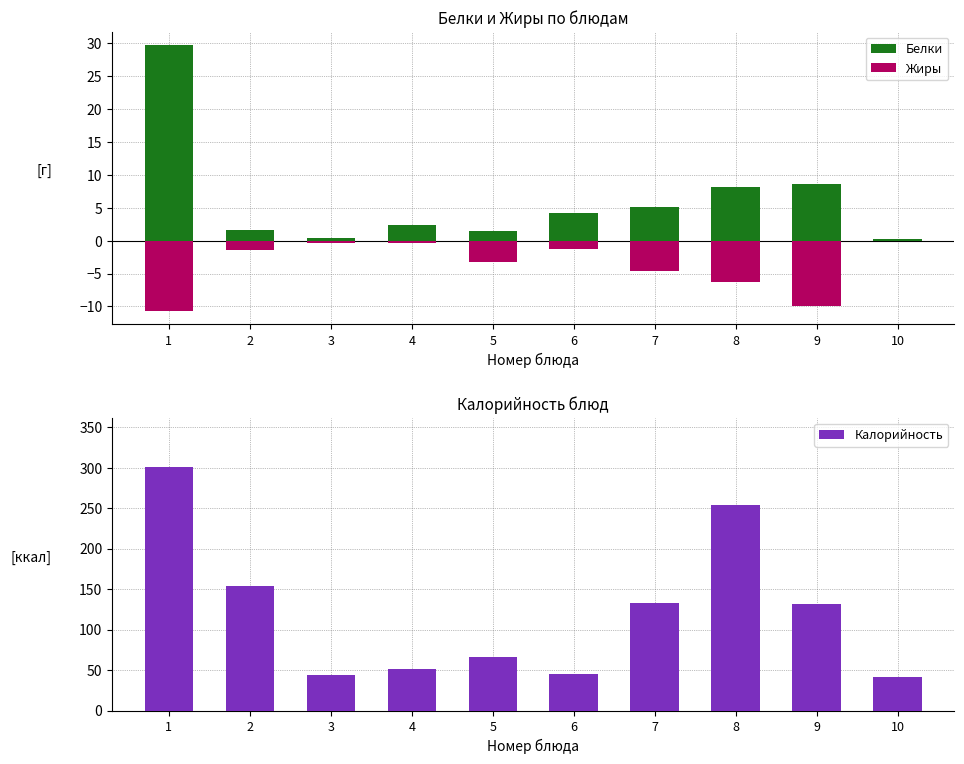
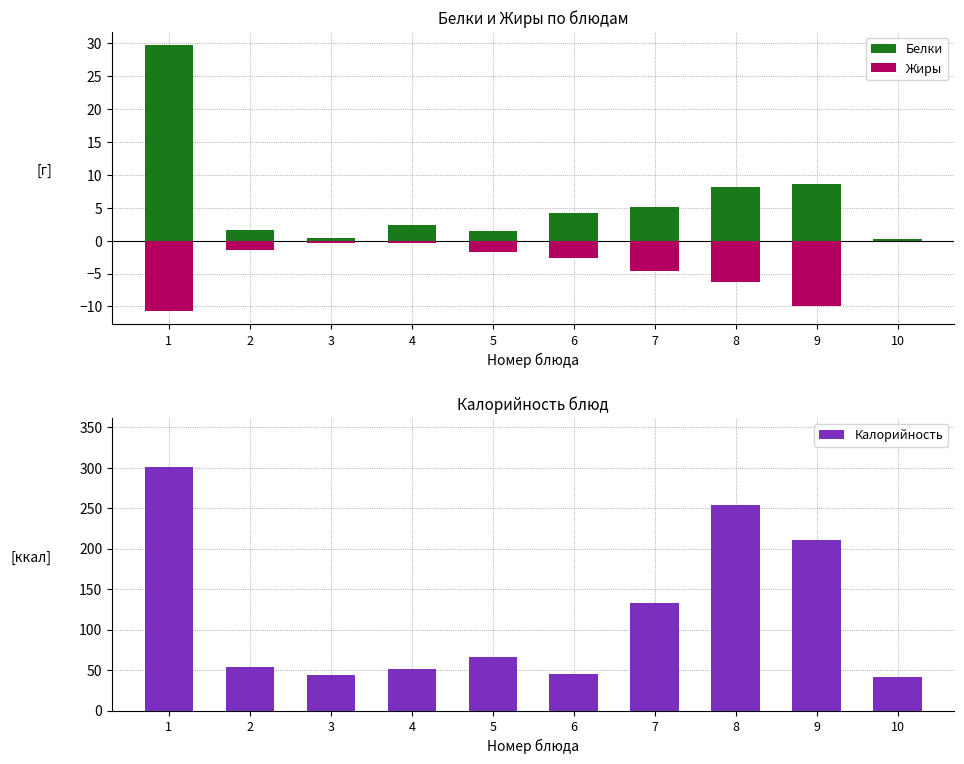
  {
    "Белки и Жиры по блюдам": {
      "Белки": {
        "1": 30,
        "2": 2,
        "3": 0,
        "4": 2,
        "5": 1,
        "6": 4,
        "7": 5,
        "8": 8,
        "9": 9
      },
      "Жиры": {
        "1": -11,
        "2": -2,
        "3": 0,
-       "5": -3,
-       "6": -1,
+       "5": -2,
+       "6": -3,
        "7": -5,
        "8": -6,
        "9": -10
      }
    },
    "Калорийность блюд": {
      "1": 300,
-     "2": 150,
+     "2": 50,
      "3": 40,
      "4": 50,
      "5": 70,
      "6": 50,
      "7": 130,
      "8": 250,
-     "9": 130,
+     "9": 210,
      "10": 40
    }
  }
